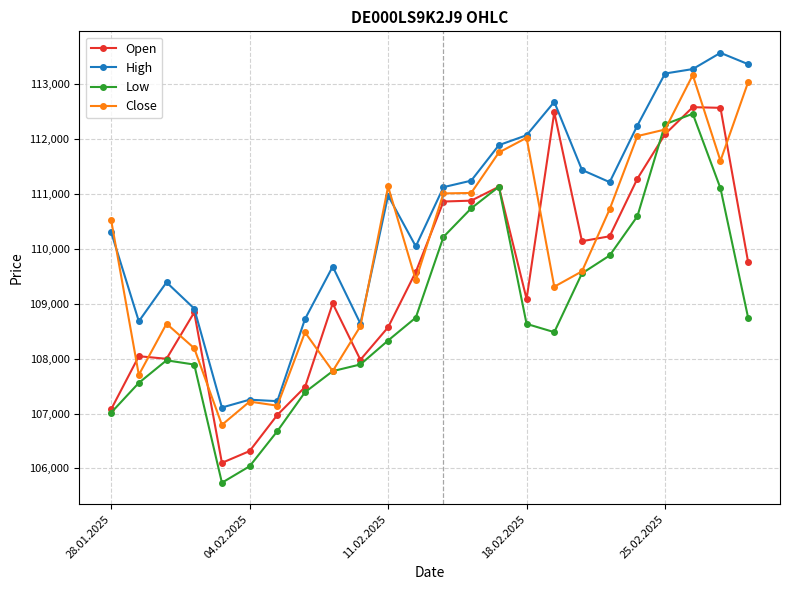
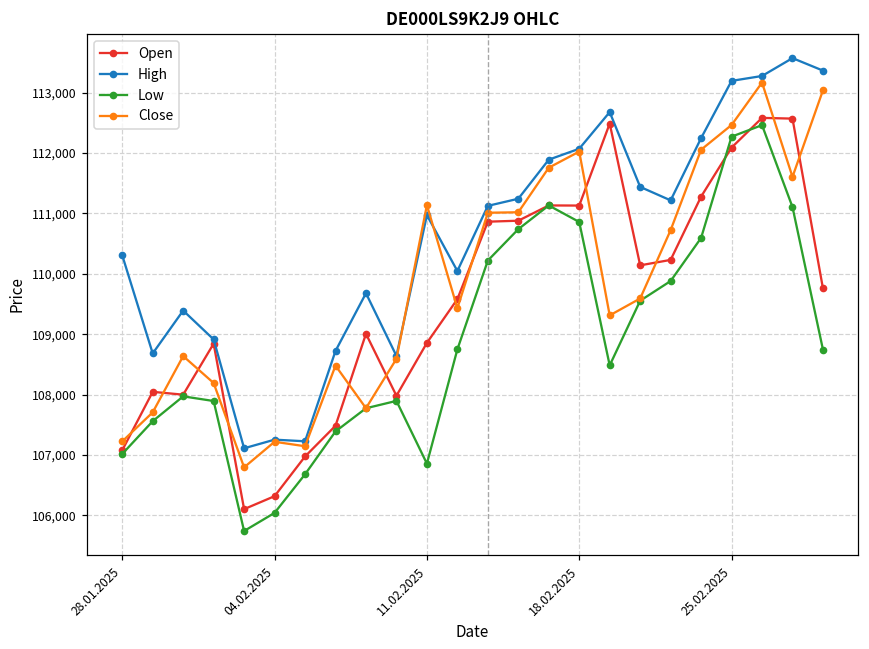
  {
    "Open": {
      "28.01.2025": "107,100",
      "04.02.2025": "106,300",
-     "11.02.2025": "108,600",
-     "18.02.2025": "109,100",
+     "11.02.2025": "108,900",
+     "18.02.2025": "111,100",
      "25.02.2025": "112,100"
    },
    "High": {
      "28.01.2025": "110,300",
      "11.02.2025": "111,000",
      "18.02.2025": "112,100",
      "25.02.2025": "113,200"
    },
    "Low": {
      "28.01.2025": "107,000",
      "04.02.2025": "106,000",
-     "11.02.2025": "108,300",
-     "18.02.2025": "108,600",
+     "11.02.2025": "106,900",
+     "18.02.2025": "110,900",
      "25.02.2025": "112,300"
    },
    "Close": {
-     "28.01.2025": "110,500",
+     "28.01.2025": "107,200",
      "11.02.2025": "111,100",
      "18.02.2025": "112,000",
-     "25.02.2025": "112,200"
+     "25.02.2025": "112,500"
    }
  }
